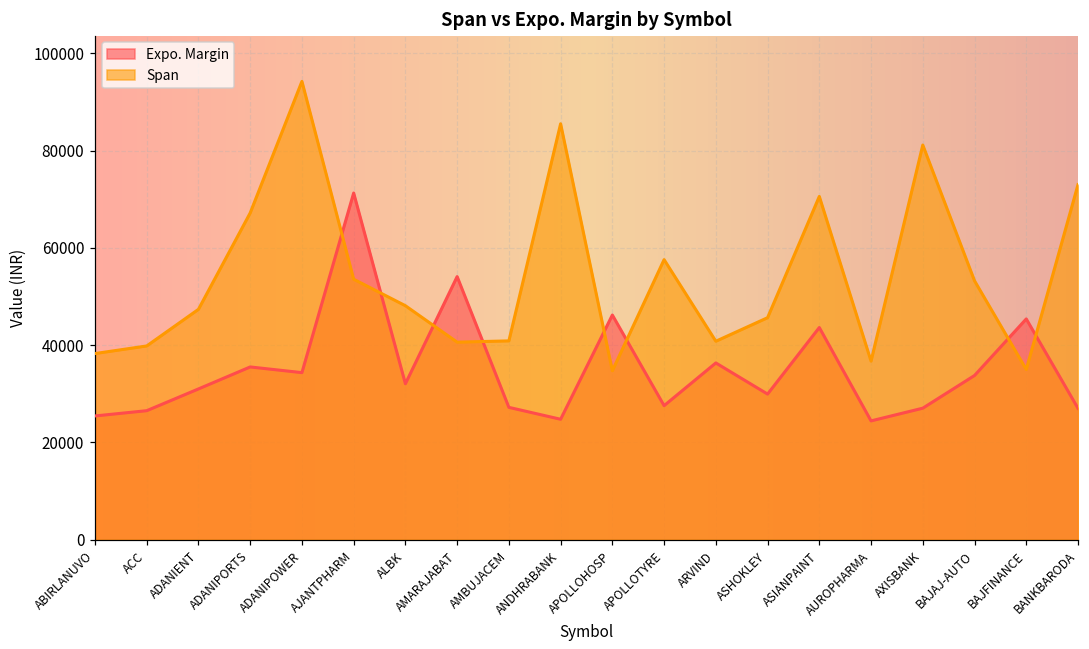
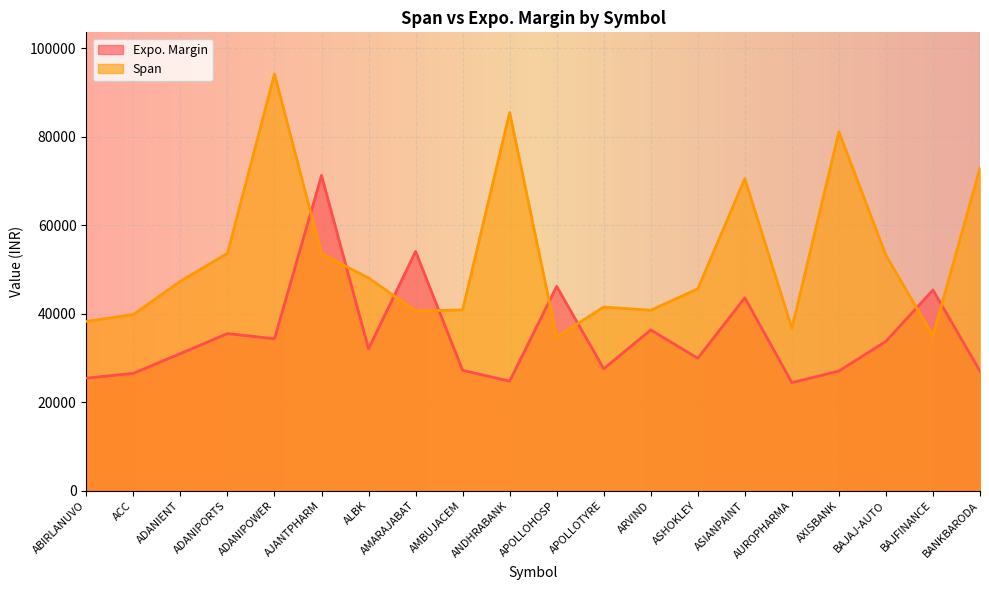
  {
    "Expo. Margin": {
      "ABIRLANUVO": 25000,
      "ACC": 27000,
      "ADANIENT": 31000,
      "ADANIPORTS": 36000,
      "ADANIPOWER": 34000,
      "AJANTPHARM": 71000,
      "ALBK": 32000,
      "AMARAJABAT": 54000,
      "AMBUJACEM": 27000,
      "ANDHRABANK": 25000,
      "APOLLOHOSP": 46000,
      "APOLLOTYRE": 28000,
      "ARVIND": 36000,
      "ASHOKLEY": 30000,
      "ASIANPAINT": 44000,
      "AUROPHARMA": 24000,
      "AXISBANK": 27000,
      "BAJAJ-AUTO": 34000,
      "BAJFINANCE": 45000,
      "BANKBARODA": 27000
    },
    "Span": {
      "ABIRLANUVO": 38000,
      "ACC": 40000,
      "ADANIENT": 47000,
-     "ADANIPORTS": 67000,
+     "ADANIPORTS": 54000,
      "ADANIPOWER": 94000,
      "AJANTPHARM": 54000,
      "ALBK": 48000,
      "AMARAJABAT": 41000,
      "AMBUJACEM": 41000,
      "ANDHRABANK": 85000,
      "APOLLOHOSP": 35000,
-     "APOLLOTYRE": 58000,
+     "APOLLOTYRE": 42000,
      "ARVIND": 41000,
      "ASHOKLEY": 46000,
      "ASIANPAINT": 71000,
      "AUROPHARMA": 37000,
      "AXISBANK": 81000,
      "BAJAJ-AUTO": 53000,
      "BAJFINANCE": 35000,
      "BANKBARODA": 73000
    }
  }
